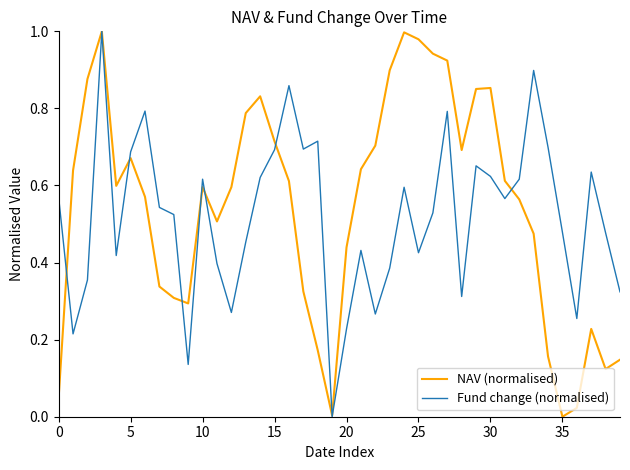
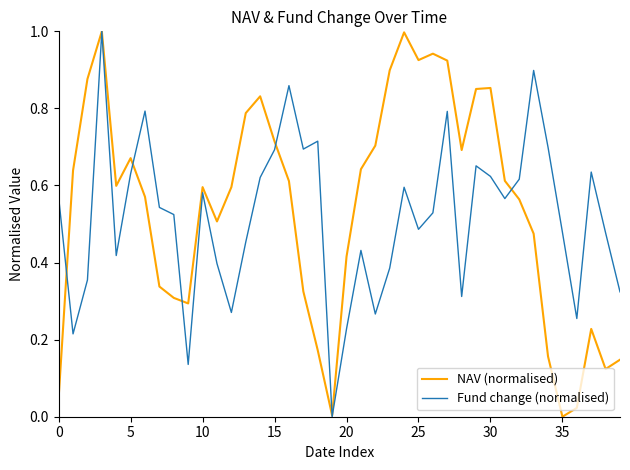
  {
    "NAV (normalised)": {
      "0": 0.05,
      "5": 0.67,
      "10": 0.60,
      "15": 0.71,
-     "20": 0.44,
-     "25": 0.98,
+     "20": 0.42,
+     "25": 0.93,
      "30": 0.85,
      "35": 0.00
    },
    "Fund change (normalised)": {
      "0": 0.57,
-     "5": 0.69,
-     "10": 0.62,
+     "5": 0.63,
+     "10": 0.58,
      "15": 0.69,
      "20": 0.23,
-     "25": 0.43,
+     "25": 0.49,
      "30": 0.62,
      "35": 0.48
    }
  }
